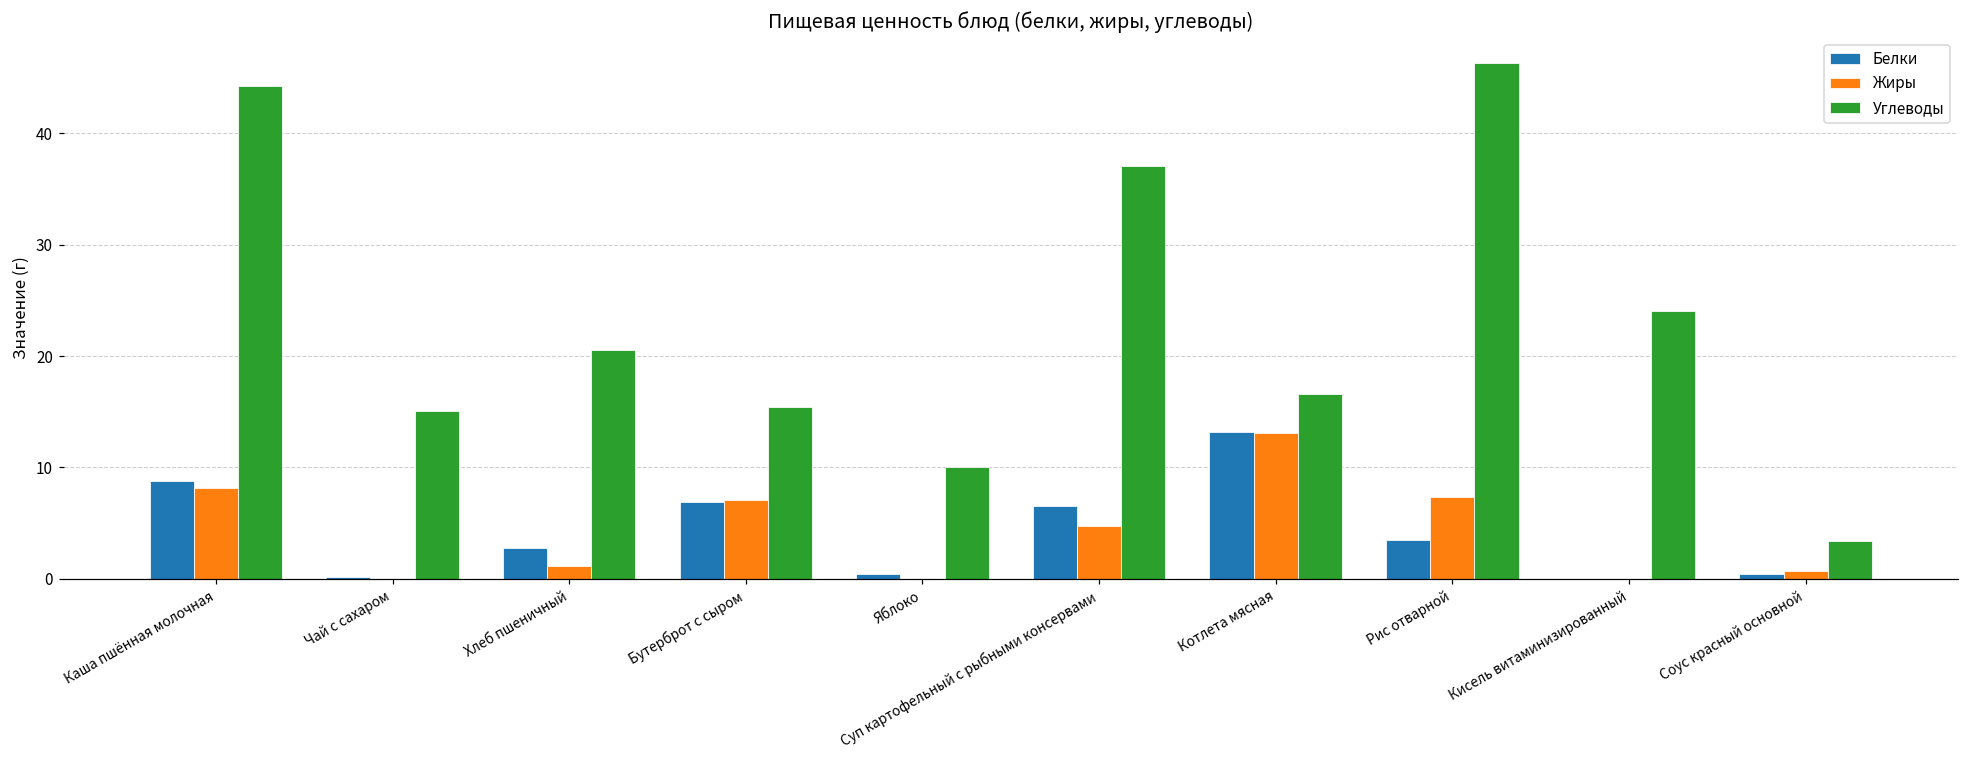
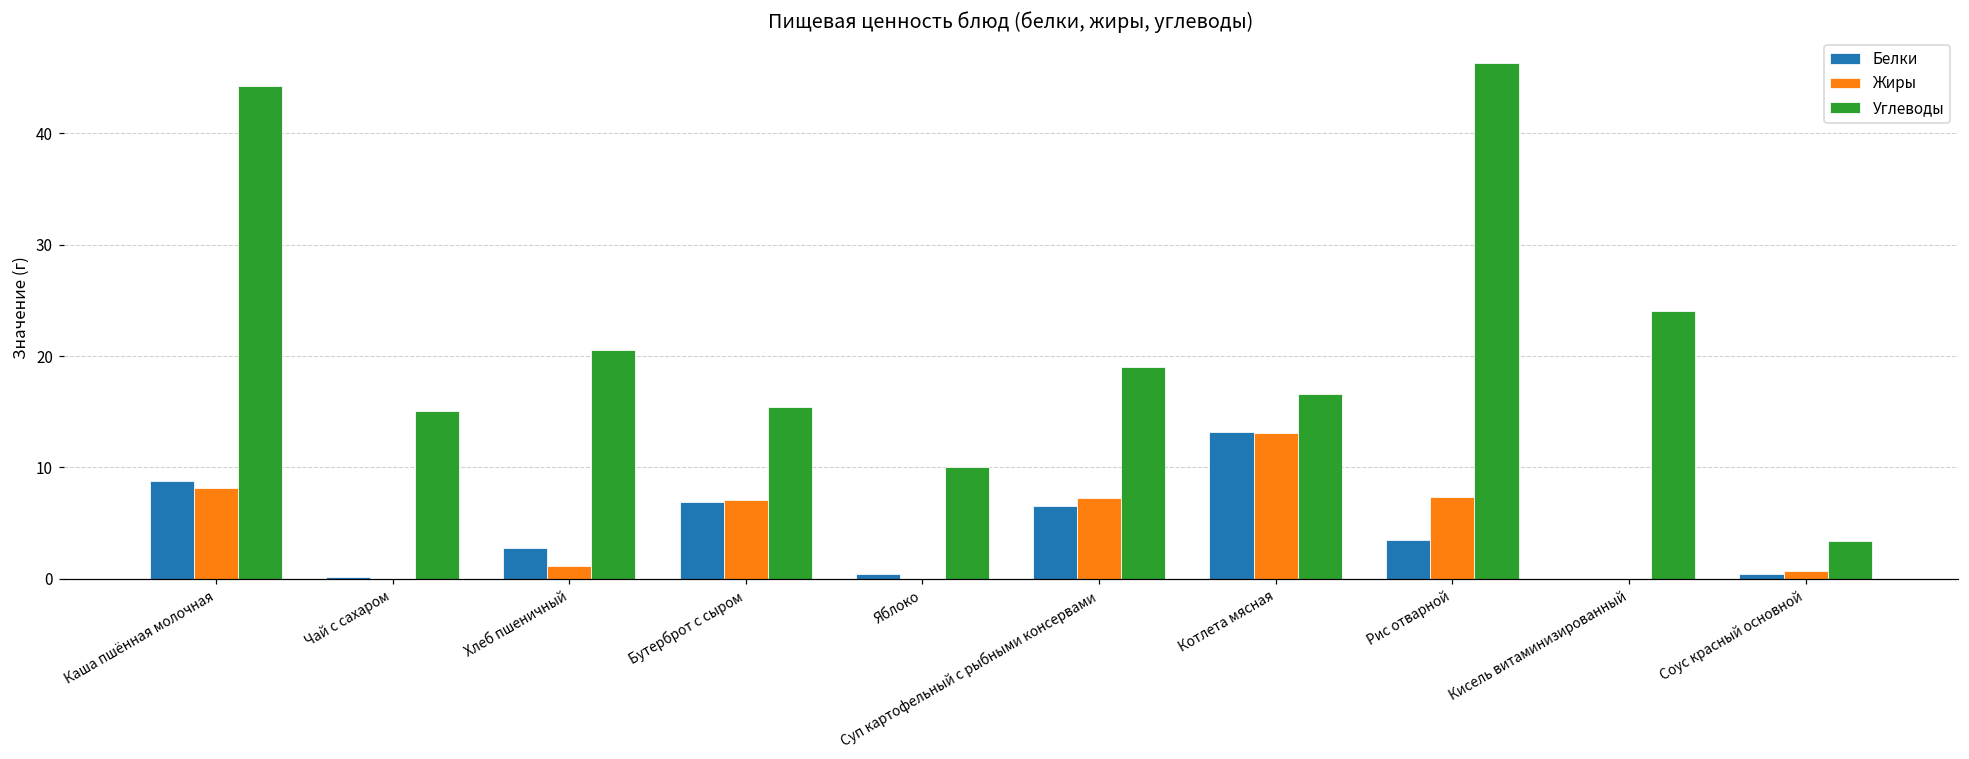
  {
    "Белки": {
      "Каша пшённая молочная": 8.8,
      "Хлеб пшеничный": 2.8,
      "Бутерброт с сыром": 6.9,
      "Яблоко": 0.4,
      "Суп картофельный с рыбными консервами": 6.6,
      "Котлета мясная": 13.2,
      "Рис отварной": 3.5,
      "Кисель витаминизированный": 0.0,
      "Соус красный основной": 0.5
    },
    "Жиры": {
      "Каша пшённая молочная": 8.2,
      "Чай с сахаром": 0.0,
      "Хлеб пшеничный": 1.2,
      "Бутерброт с сыром": 7.1,
      "Яблоко": 0.0,
-     "Суп картофельный с рыбными консервами": 4.8,
+     "Суп картофельный с рыбными консервами": 7.2,
      "Котлета мясная": 13.1,
      "Рис отварной": 7.3,
      "Кисель витаминизированный": 0.0,
      "Соус красный основной": 0.7
    },
    "Углеводы": {
      "Каша пшённая молочная": 44.2,
      "Чай с сахаром": 15.0,
      "Хлеб пшеничный": 20.6,
      "Бутерброт с сыром": 15.4,
      "Яблоко": 10.0,
-     "Суп картофельный с рыбными консервами": 37.1,
+     "Суп картофельный с рыбными консервами": 19.0,
      "Котлета мясная": 16.6,
      "Рис отварной": 46.3,
      "Кисель витаминизированный": 24.0,
      "Соус красный основной": 3.4
    }
  }
